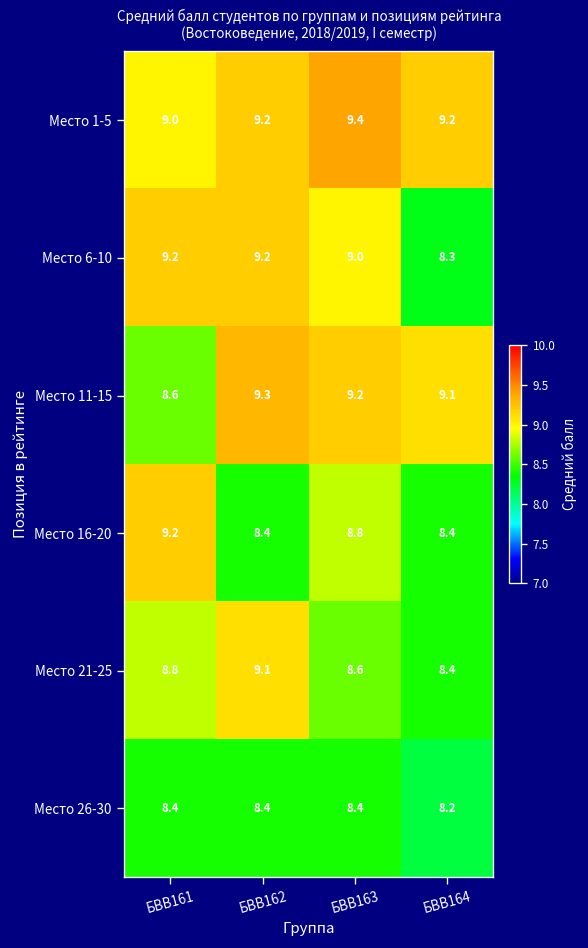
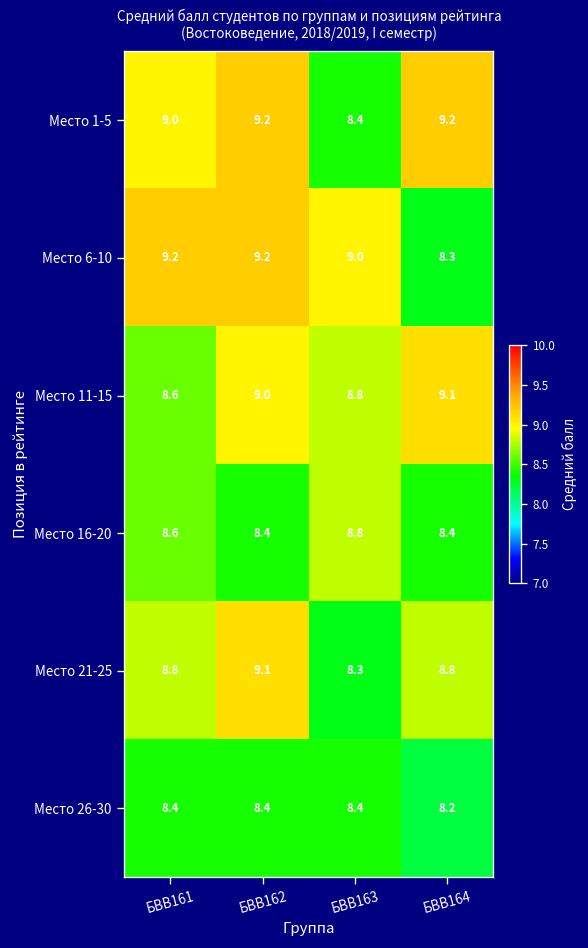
  {
    "Место 1-5": {
      "БВВ161": 9.0,
      "БВВ162": 9.2,
-     "БВВ163": 9.4,
+     "БВВ163": 8.4,
      "БВВ164": 9.2
    },
    "Место 6-10": {
      "БВВ161": 9.2,
      "БВВ162": 9.2,
      "БВВ163": 9.0,
      "БВВ164": 8.3
    },
    "Место 11-15": {
      "БВВ161": 8.6,
-     "БВВ162": 9.3,
-     "БВВ163": 9.2,
+     "БВВ162": 9.0,
+     "БВВ163": 8.8,
      "БВВ164": 9.1
    },
    "Место 16-20": {
-     "БВВ161": 9.2,
+     "БВВ161": 8.6,
      "БВВ162": 8.4,
      "БВВ163": 8.8,
      "БВВ164": 8.4
    },
    "Место 21-25": {
      "БВВ161": 8.8,
      "БВВ162": 9.1,
-     "БВВ163": 8.6,
-     "БВВ164": 8.4
+     "БВВ163": 8.3,
+     "БВВ164": 8.8
    },
    "Место 26-30": {
      "БВВ161": 8.4,
      "БВВ162": 8.4,
      "БВВ163": 8.4,
      "БВВ164": 8.2
    }
  }
